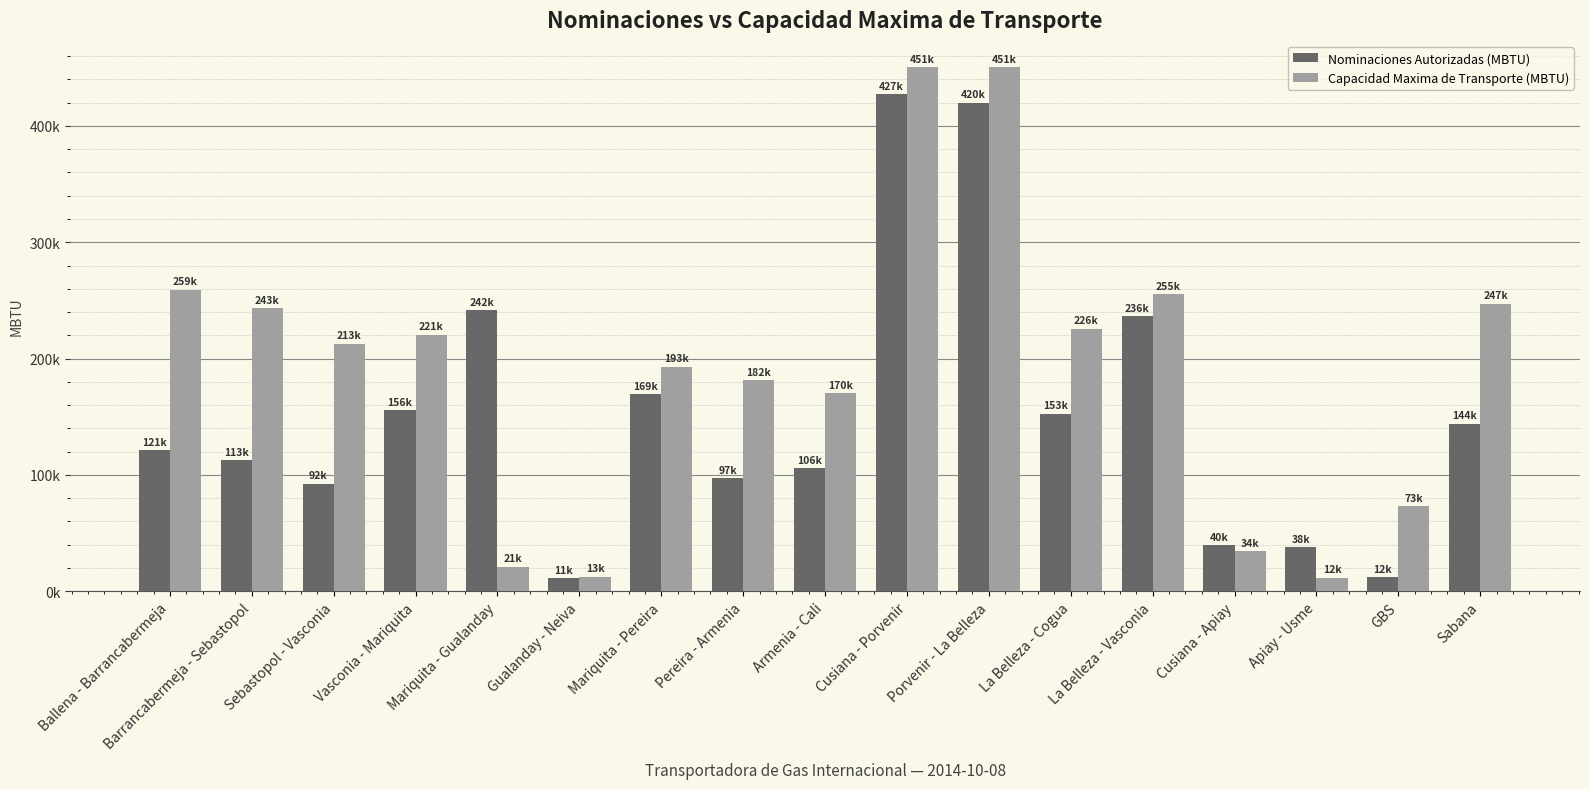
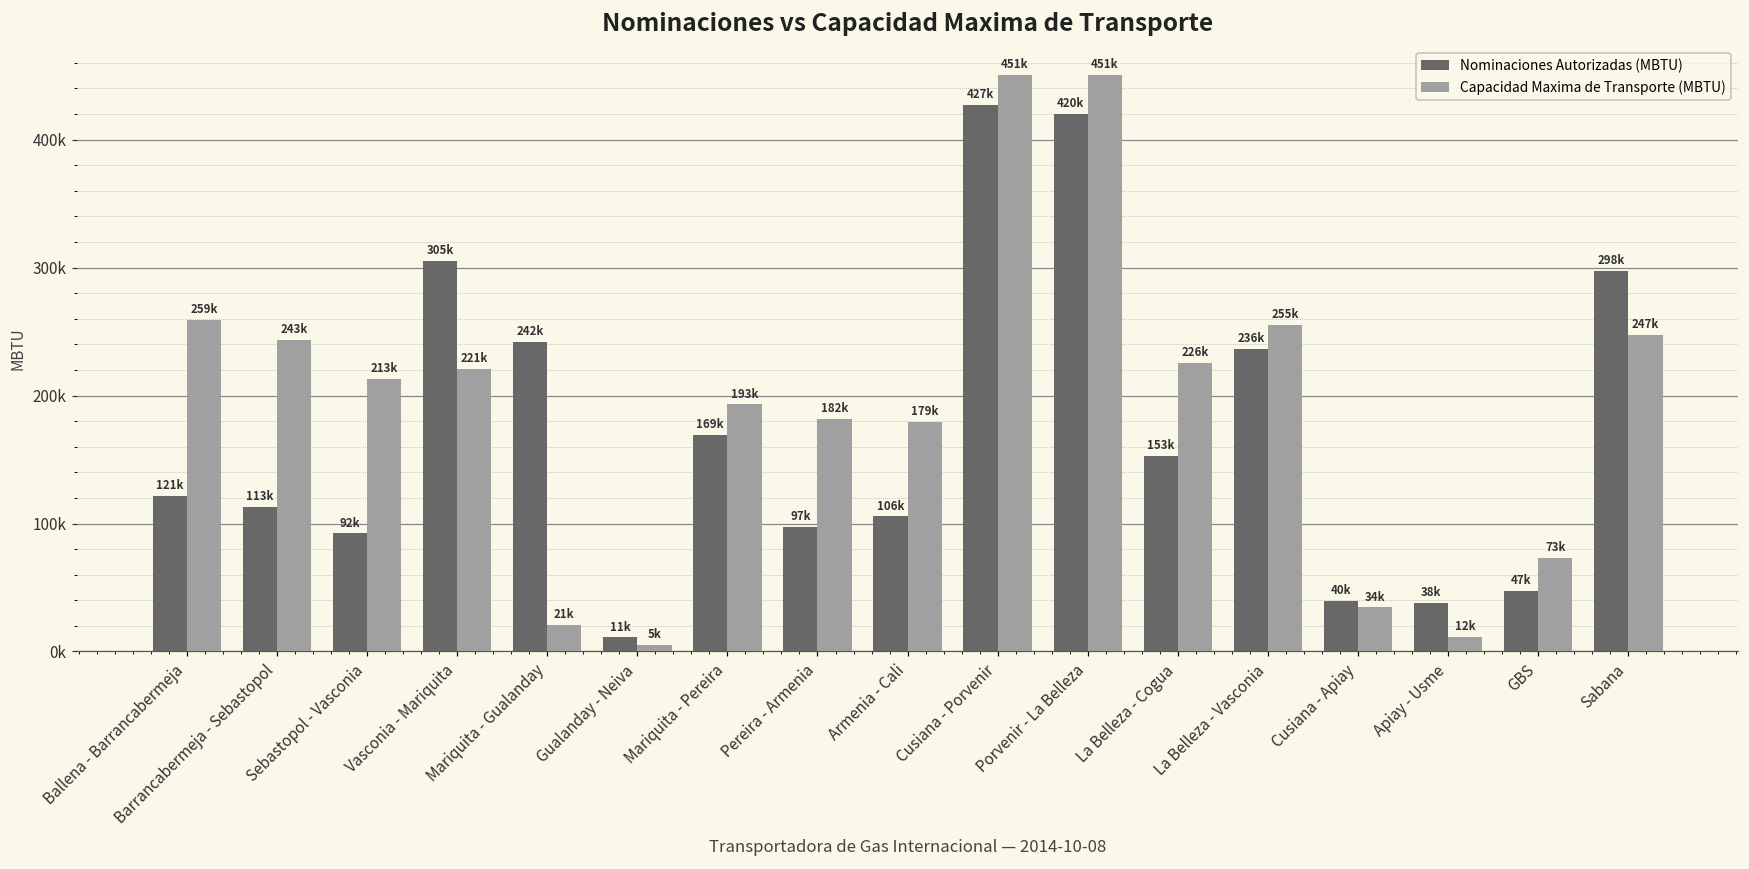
  {
    "Nominaciones Autorizadas (MBTU)": {
      "Ballena - Barrancabermeja": "121k",
      "Barrancabermeja - Sebastopol": "113k",
      "Sebastopol - Vasconia": "92k",
-     "Vasconia - Mariquita": "156k",
+     "Vasconia - Mariquita": "305k",
      "Mariquita - Gualanday": "242k",
      "Gualanday - Neiva": "11k",
      "Mariquita - Pereira": "169k",
      "Pereira - Armenia": "97k",
      "Armenia - Cali": "106k",
      "Cusiana - Porvenir": "427k",
      "Porvenir - La Belleza": "420k",
      "La Belleza - Cogua": "153k",
      "La Belleza - Vasconia": "236k",
      "Cusiana - Apiay": "40k",
      "Apiay - Usme": "38k",
-     "GBS": "12k",
-     "Sabana": "144k"
+     "GBS": "47k",
+     "Sabana": "298k"
    },
    "Capacidad Maxima de Transporte (MBTU)": {
      "Ballena - Barrancabermeja": "259k",
      "Barrancabermeja - Sebastopol": "243k",
      "Sebastopol - Vasconia": "213k",
      "Vasconia - Mariquita": "221k",
      "Mariquita - Gualanday": "21k",
-     "Gualanday - Neiva": "13k",
+     "Gualanday - Neiva": "5k",
      "Mariquita - Pereira": "193k",
      "Pereira - Armenia": "182k",
-     "Armenia - Cali": "170k",
+     "Armenia - Cali": "179k",
      "Cusiana - Porvenir": "451k",
      "Porvenir - La Belleza": "451k",
      "La Belleza - Cogua": "226k",
      "La Belleza - Vasconia": "255k",
      "Cusiana - Apiay": "34k",
      "Apiay - Usme": "12k",
      "GBS": "73k",
      "Sabana": "247k"
    }
  }
